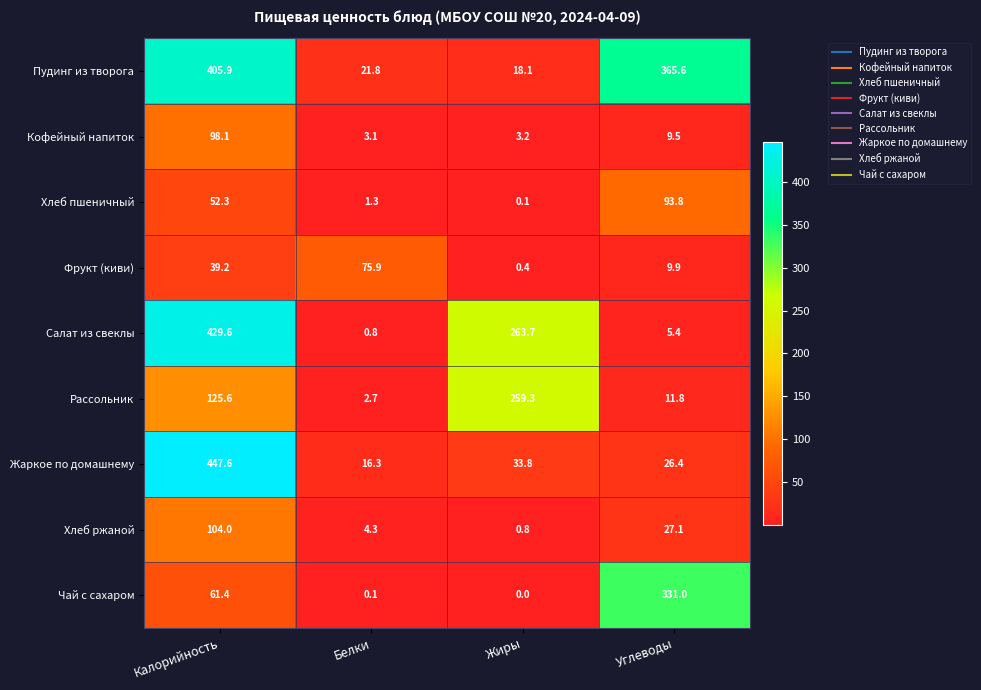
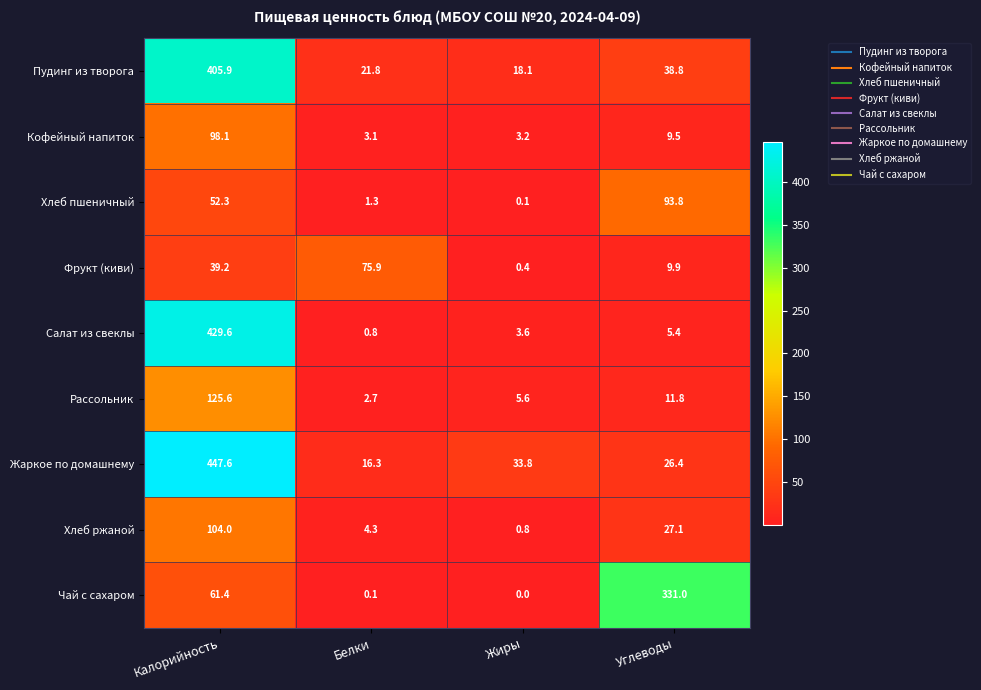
  {
    "Пудинг из творога": {
      "Калорийность": 405.9,
      "Белки": 21.8,
      "Жиры": 18.1,
-     "Углеводы": 365.6
+     "Углеводы": 38.8
    },
    "Кофейный напиток": {
      "Калорийность": 98.1,
      "Белки": 3.1,
      "Жиры": 3.2,
      "Углеводы": 9.5
    },
    "Хлеб пшеничный": {
      "Калорийность": 52.3,
      "Белки": 1.3,
      "Жиры": 0.1,
      "Углеводы": 93.8
    },
    "Фрукт (киви)": {
      "Калорийность": 39.2,
      "Белки": 75.9,
      "Жиры": 0.4,
      "Углеводы": 9.9
    },
    "Салат из свеклы": {
      "Калорийность": 429.6,
      "Белки": 0.8,
-     "Жиры": 263.7,
+     "Жиры": 3.6,
      "Углеводы": 5.4
    },
    "Рассольник": {
      "Калорийность": 125.6,
      "Белки": 2.7,
-     "Жиры": 259.3,
+     "Жиры": 5.6,
      "Углеводы": 11.8
    },
    "Жаркое по домашнему": {
      "Калорийность": 447.6,
      "Белки": 16.3,
      "Жиры": 33.8,
      "Углеводы": 26.4
    },
    "Хлеб ржаной": {
      "Калорийность": 104.0,
      "Белки": 4.3,
      "Жиры": 0.8,
      "Углеводы": 27.1
    },
    "Чай с сахаром": {
      "Калорийность": 61.4,
      "Белки": 0.1,
      "Жиры": 0.0,
      "Углеводы": 331.0
    }
  }
